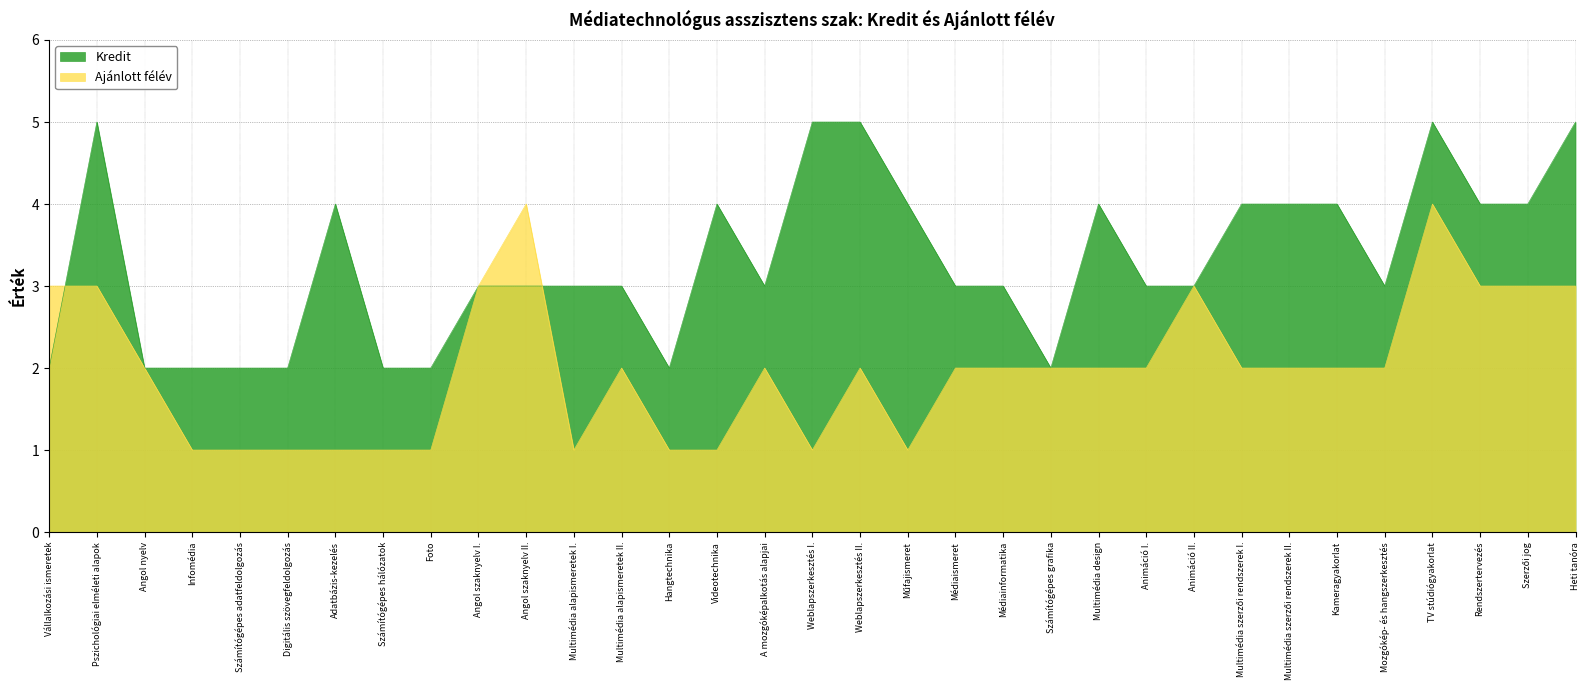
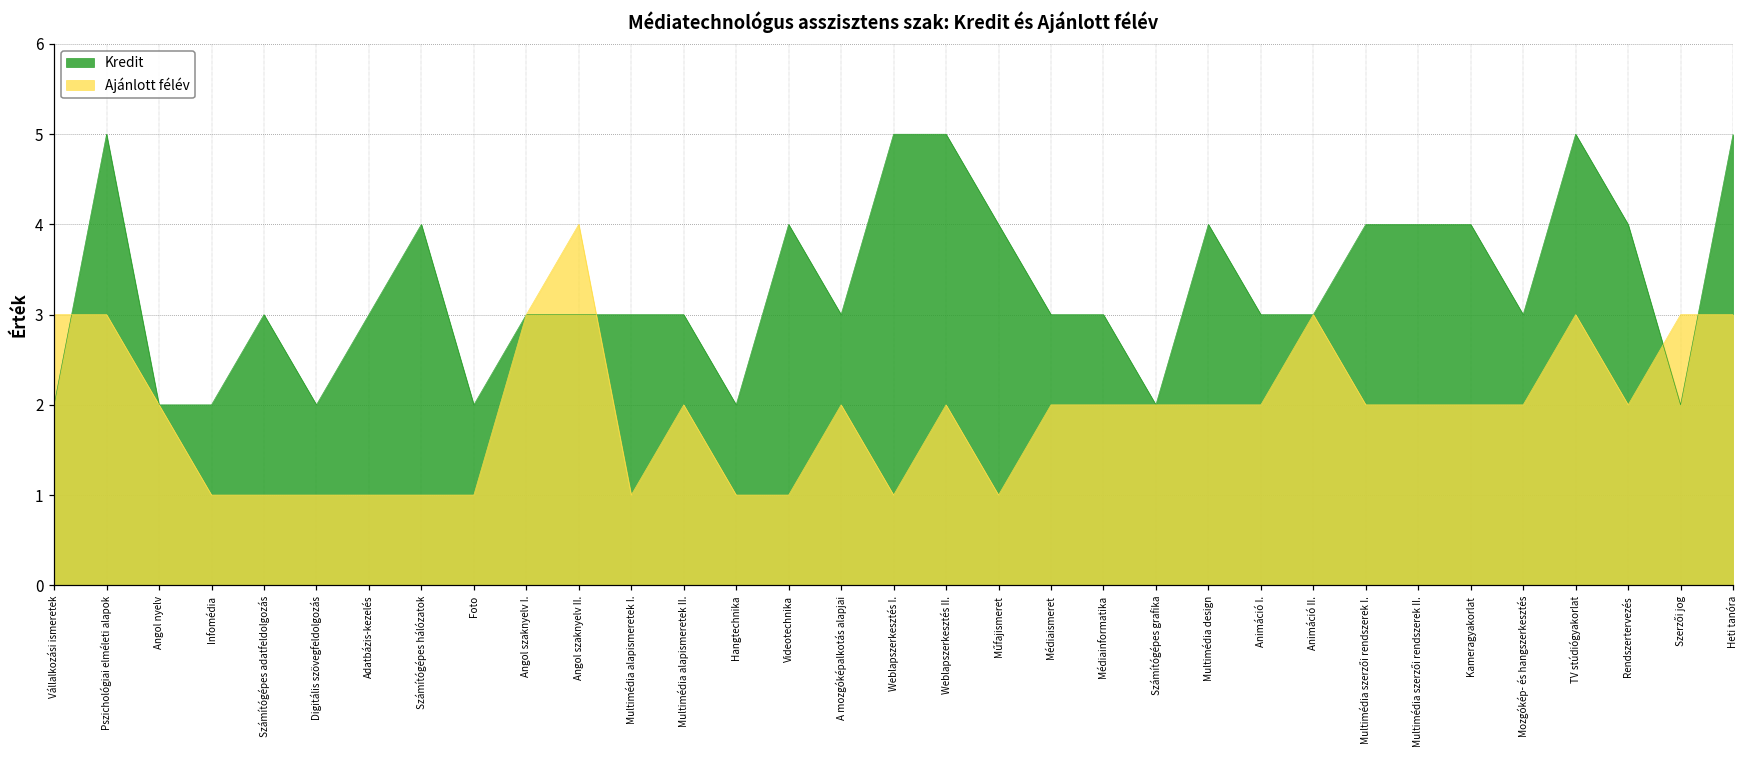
  {
    "Kredit": {
      "Vállalkozási ismeretek": 2,
      "Pszichológiai elméleti alapok": 5,
      "Infomédia": 2,
-     "Számítógépes adatfeldolgozás": 2,
+     "Számítógépes adatfeldolgozás": 3,
      "Digitális szövegfeldolgozás": 2,
-     "Adatbázis-kezelés": 4,
-     "Számítógépes hálózatok": 2,
+     "Adatbázis-kezelés": 3,
+     "Számítógépes hálózatok": 4,
      "Foto": 2,
      "Angol szaknyelv II.": 3,
      "Multimédia alapismeretek I.": 3,
      "Multimédia alapismeretek II.": 3,
      "Hangtechnika": 2,
      "Videotechnika": 4,
      "A mozgóképalkotás alapjai": 3,
      "Weblapszerkesztés I.": 5,
      "Weblapszerkesztés II.": 5,
      "Műfajismeret": 4,
      "Médiaismeret": 3,
      "Médiainformatika": 3,
      "Multimédia design": 4,
      "Animáció I.": 3,
      "Multimédia szerzői rendszerek I.": 4,
      "Multimédia szerzői rendszerek II.": 4,
      "Kameragyakorlat": 4,
      "Mozgókép- és hangszerkesztés": 3,
      "TV stúdiógyakorlat": 5,
      "Rendszertervezés": 4,
-     "Szerzői jog": 4,
+     "Szerzői jog": 2,
      "Heti tanóra": 5
    },
    "Ajánlott félév": {
      "Vállalkozási ismeretek": 3,
      "Pszichológiai elméleti alapok": 3,
      "Infomédia": 1,
      "Számítógépes adatfeldolgozás": 1,
      "Digitális szövegfeldolgozás": 1,
      "Adatbázis-kezelés": 1,
      "Számítógépes hálózatok": 1,
      "Foto": 1,
      "Angol szaknyelv II.": 4,
      "Multimédia alapismeretek I.": 1,
      "Multimédia alapismeretek II.": 2,
      "Hangtechnika": 1,
      "Videotechnika": 1,
      "A mozgóképalkotás alapjai": 2,
      "Weblapszerkesztés I.": 1,
      "Weblapszerkesztés II.": 2,
      "Műfajismeret": 1,
      "Médiaismeret": 2,
      "Médiainformatika": 2,
      "Multimédia design": 2,
      "Animáció I.": 2,
      "Multimédia szerzői rendszerek I.": 2,
      "Multimédia szerzői rendszerek II.": 2,
      "Kameragyakorlat": 2,
      "Mozgókép- és hangszerkesztés": 2,
-     "TV stúdiógyakorlat": 4,
-     "Rendszertervezés": 3,
+     "TV stúdiógyakorlat": 3,
+     "Rendszertervezés": 2,
      "Szerzői jog": 3,
      "Heti tanóra": 3
    }
  }
